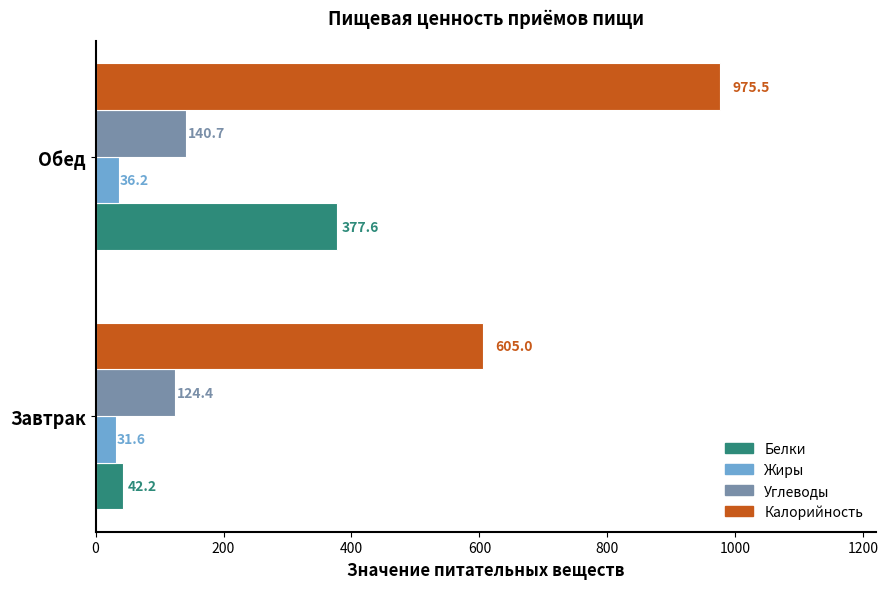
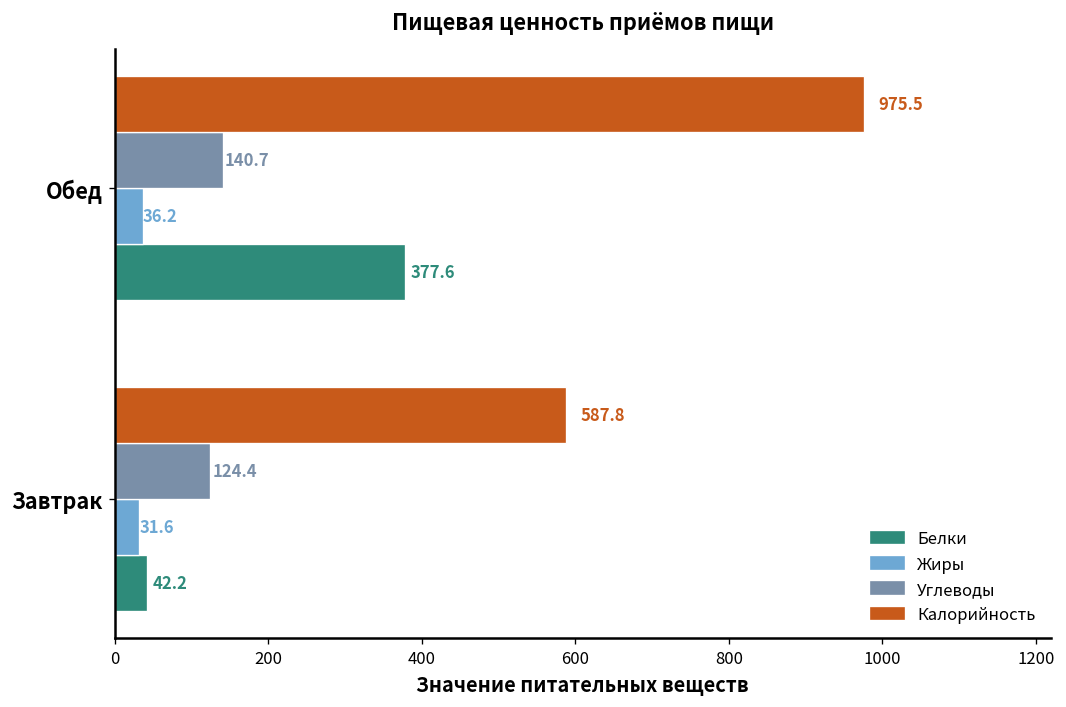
  {
    "Белки": {
      "Обед": 377.6,
      "Завтрак": 42.2
    },
    "Калорийность": {
      "Обед": 975.5,
-     "Завтрак": 605.0
+     "Завтрак": 587.8
    }
  }
